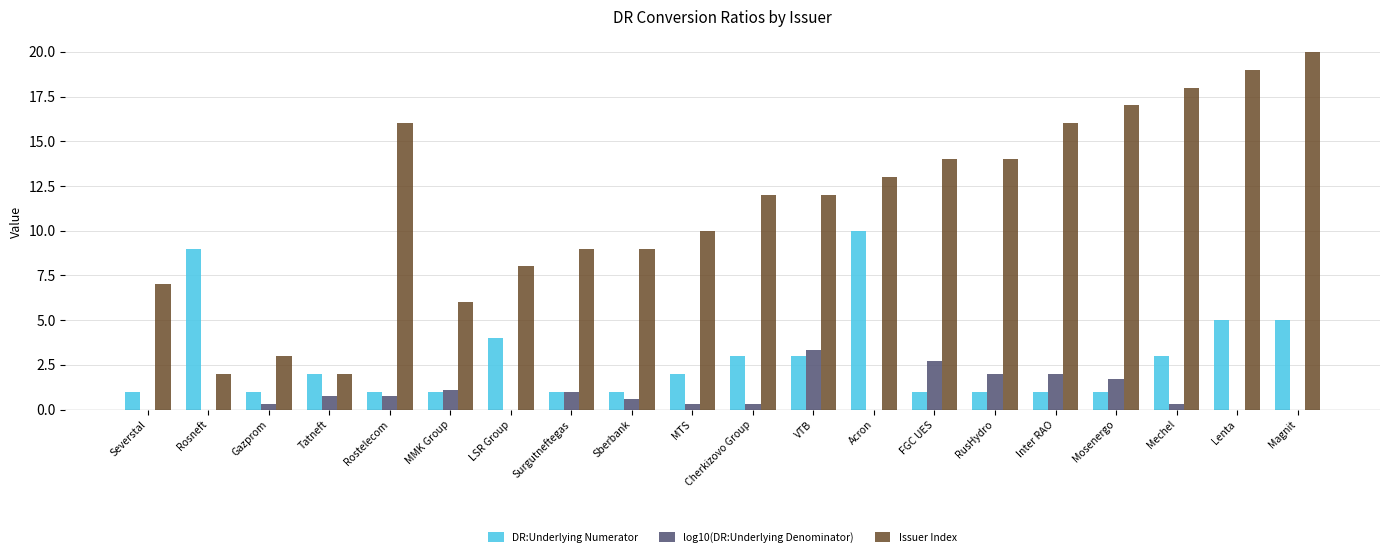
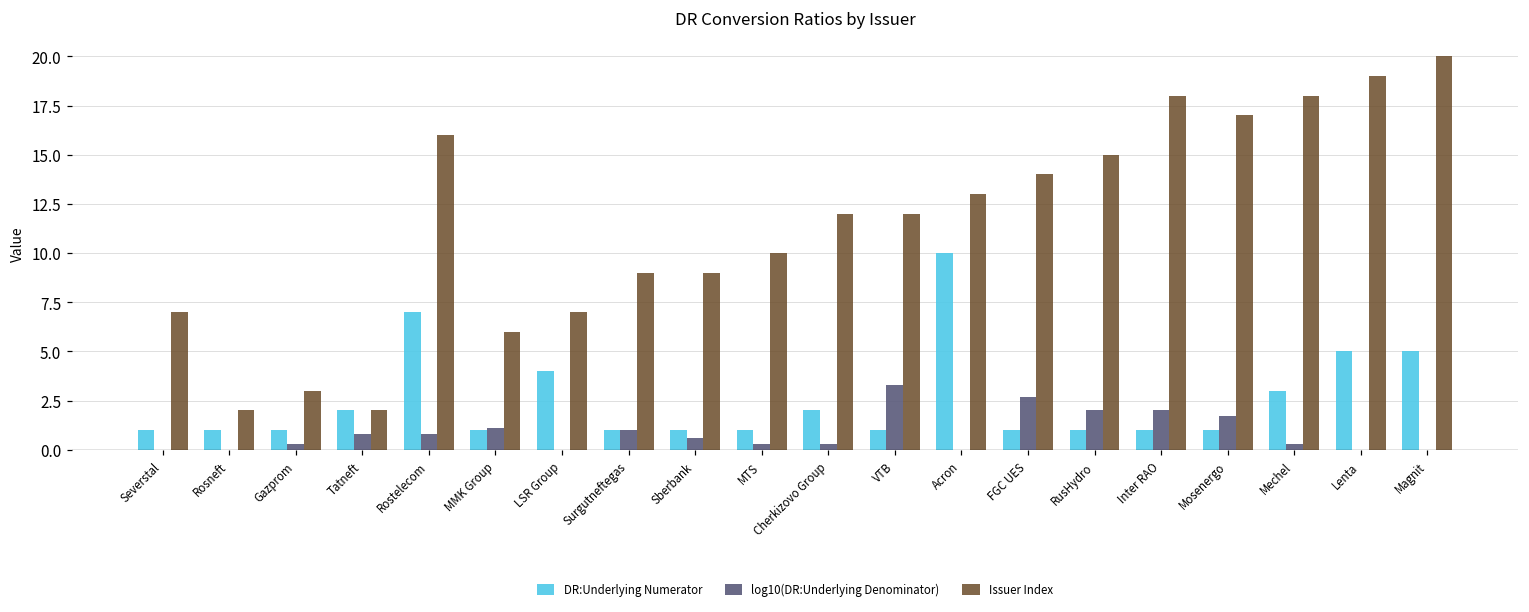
  {
    "DR:Underlying Numerator": {
      "Severstal": 1,
-     "Rosneft": 9,
+     "Rosneft": 1,
      "Gazprom": 1,
      "Tatneft": 2,
-     "Rostelecom": 1,
+     "Rostelecom": 7,
      "MMK Group": 1,
      "LSR Group": 4,
      "Surgutneftegas": 1,
      "Sberbank": 1,
-     "MTS": 2,
-     "Cherkizovo Group": 3,
-     "VTB": 3,
+     "MTS": 1,
+     "Cherkizovo Group": 2,
+     "VTB": 1,
      "Acron": 10,
      "FGC UES": 1,
      "RusHydro": 1,
      "Inter RAO": 1,
      "Mosenergo": 1,
      "Mechel": 3,
      "Lenta": 5,
      "Magnit": 5
    },
    "log10(DR:Underlying Denominator)": {
      "Severstal": 0,
      "Rosneft": 0,
      "Gazprom": 0.3,
      "Tatneft": 0.8,
      "Rostelecom": 0.8,
      "MMK Group": 1,
      "LSR Group": 0,
      "Surgutneftegas": 1,
      "Sberbank": 0.6,
      "MTS": 0.3,
      "Cherkizovo Group": 0.3,
      "VTB": 3.3,
      "Acron": 0,
      "FGC UES": 2.7,
      "RusHydro": 2,
      "Inter RAO": 2,
      "Mosenergo": 1.7,
      "Mechel": 0.3,
      "Lenta": 0,
      "Magnit": 0
    },
    "Issuer Index": {
      "Severstal": 7,
      "Rosneft": 2,
      "Gazprom": 3,
      "Tatneft": 2,
      "Rostelecom": 16,
      "MMK Group": 6,
-     "LSR Group": 8,
+     "LSR Group": 7,
      "Surgutneftegas": 9,
      "Sberbank": 9,
      "MTS": 10,
      "Cherkizovo Group": 12,
      "VTB": 12,
      "Acron": 13,
      "FGC UES": 14,
-     "RusHydro": 14,
-     "Inter RAO": 16,
+     "RusHydro": 15,
+     "Inter RAO": 18,
      "Mosenergo": 17,
      "Mechel": 18,
      "Lenta": 19,
      "Magnit": 20
    }
  }
